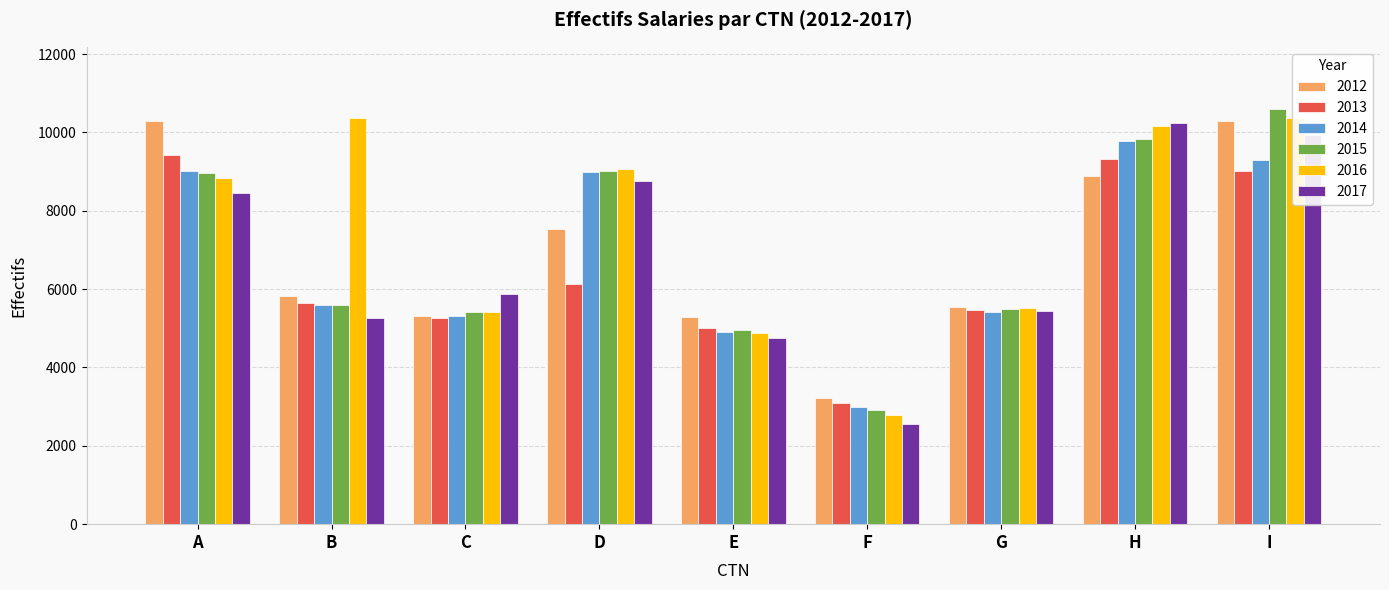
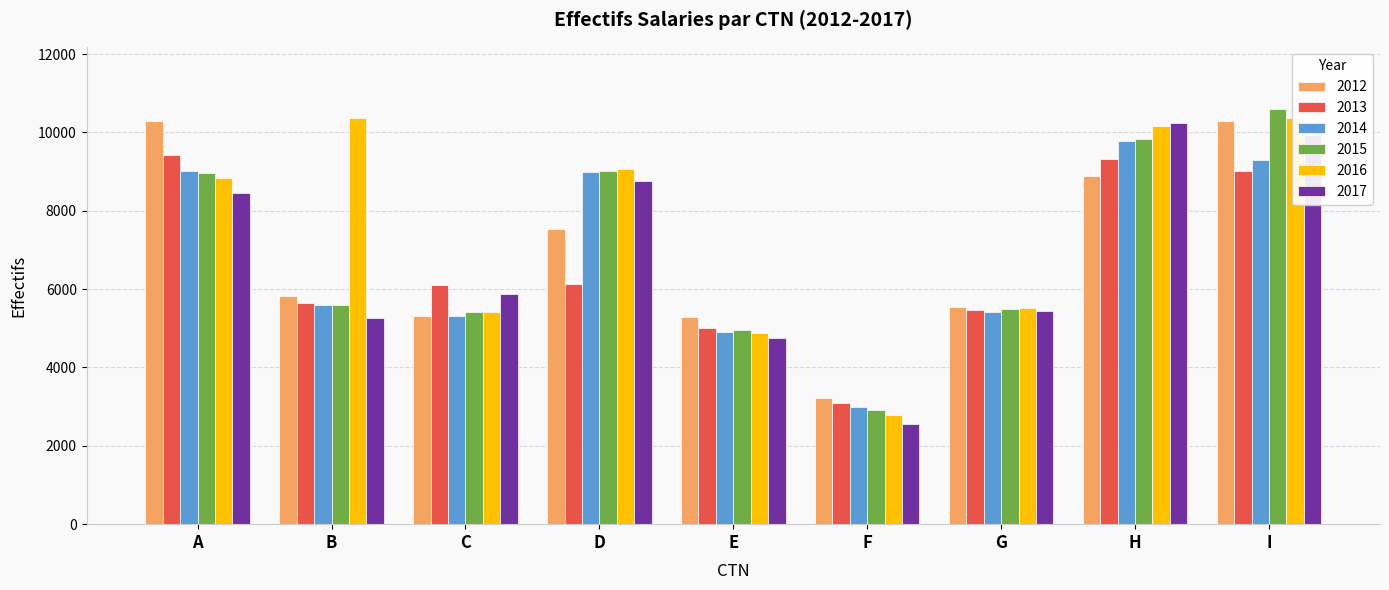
  {
    "2012": {
      "A": 10300,
      "B": 5800,
      "C": 5300,
      "D": 7500,
      "E": 5300,
      "F": 3200,
      "G": 5500,
      "H": 8900,
      "I": 10300
    },
    "2013": {
      "A": 9400,
      "B": 5700,
-     "C": 5300,
+     "C": 6100,
      "D": 6100,
      "E": 5000,
      "F": 3100,
      "G": 5500,
      "H": 9300,
      "I": 9000
    },
    "2014": {
      "A": 9000,
      "B": 5600,
      "C": 5300,
      "D": 9000,
      "E": 4900,
      "F": 3000,
      "G": 5400,
      "H": 9800,
      "I": 9300
    },
    "2015": {
      "A": 9000,
      "B": 5600,
      "C": 5400,
      "D": 9000,
      "E": 5000,
      "F": 2900,
      "G": 5500,
      "H": 9800,
      "I": 10600
    },
    "2016": {
      "A": 8800,
      "B": 10400,
      "C": 5400,
      "D": 9100,
      "E": 4900,
      "F": 2800,
      "G": 5500,
      "H": 10200
    },
    "2017": {
      "A": 8500,
      "B": 5300,
      "C": 5900,
      "D": 8800,
      "E": 4800,
      "F": 2500,
      "G": 5400,
      "H": 10200
    }
  }
